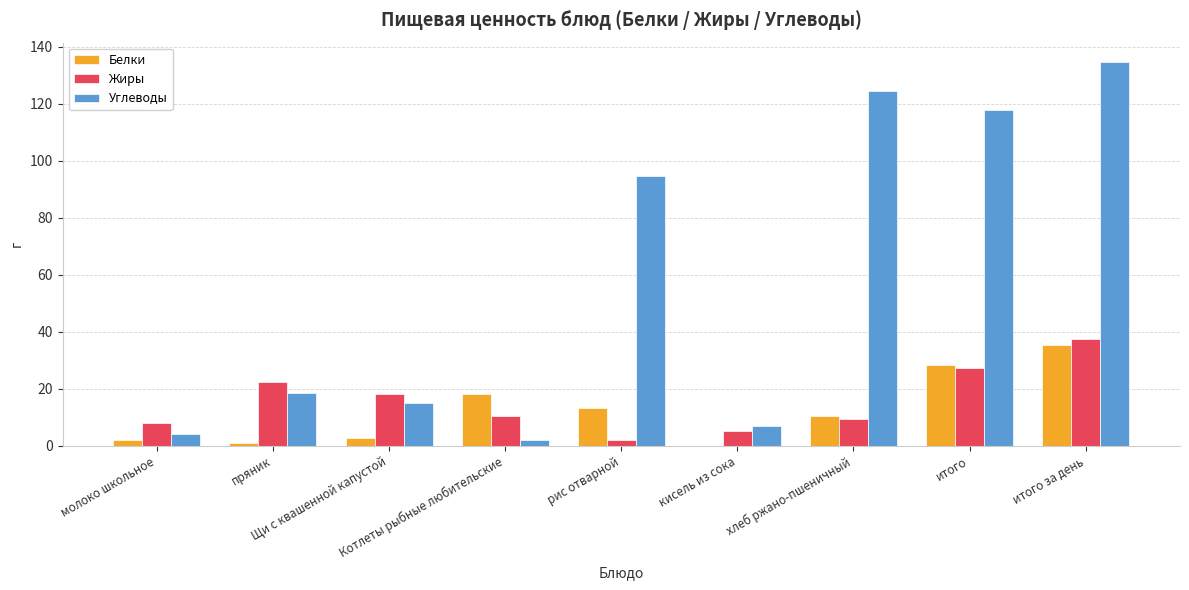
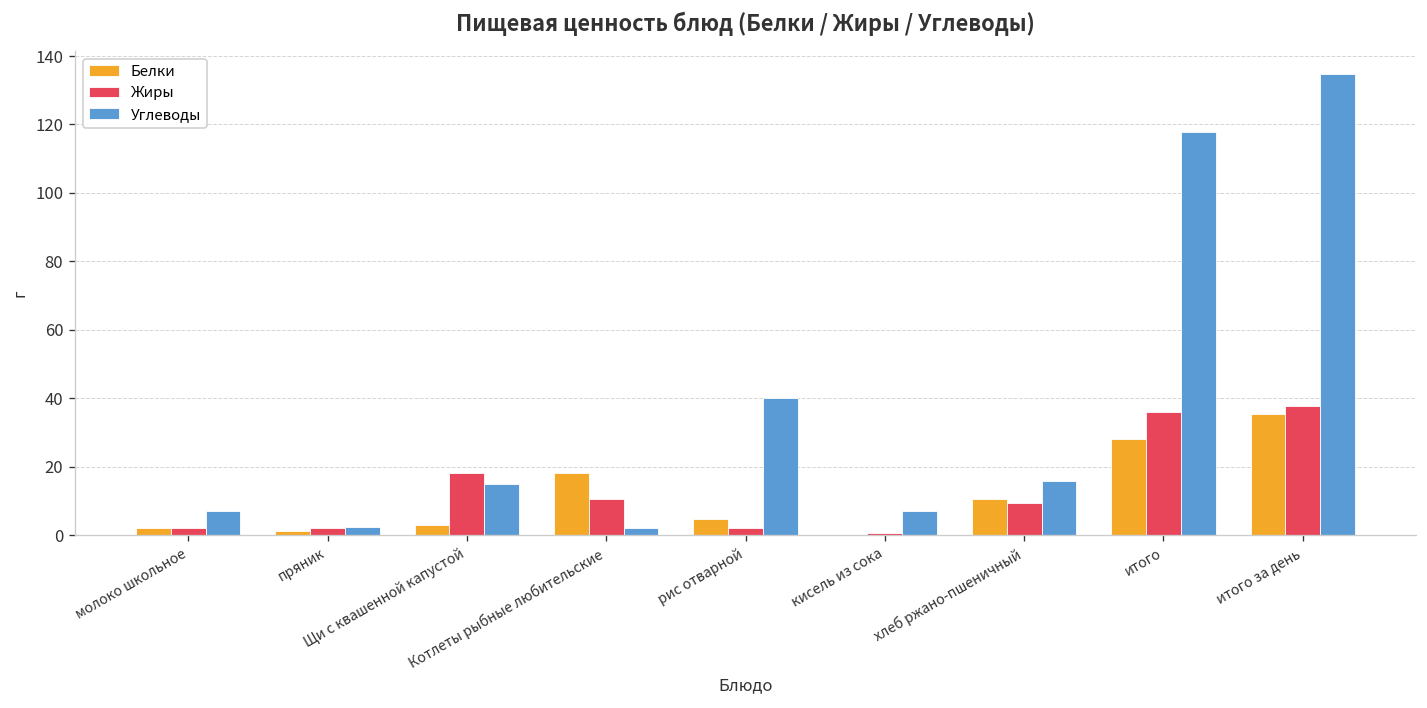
  {
    "Белки": {
      "молоко школьное": 2,
      "пряник": 1,
      "Щи с квашенной капустой": 3,
      "Котлеты рыбные любительские": 18,
-     "рис отварной": 13,
+     "рис отварной": 5,
      "кисель из сока": 0,
      "хлеб ржано-пшеничный": 11,
      "итого": 28,
      "итого за день": 35
    },
    "Жиры": {
-     "молоко школьное": 8,
-     "пряник": 22,
+     "молоко школьное": 2,
+     "пряник": 2,
      "Щи с квашенной капустой": 18,
      "Котлеты рыбные любительские": 10,
      "рис отварной": 2,
-     "кисель из сока": 5,
+     "кисель из сока": 1,
      "хлеб ржано-пшеничный": 9,
-     "итого": 27,
+     "итого": 36,
      "итого за день": 38
    },
    "Углеводы": {
-     "молоко школьное": 4,
-     "пряник": 18,
+     "молоко школьное": 7,
+     "пряник": 3,
      "Щи с квашенной капустой": 15,
      "Котлеты рыбные любительские": 2,
-     "рис отварной": 95,
+     "рис отварной": 40,
      "кисель из сока": 7,
-     "хлеб ржано-пшеничный": 125,
+     "хлеб ржано-пшеничный": 16,
      "итого": 118,
      "итого за день": 135
    }
  }
